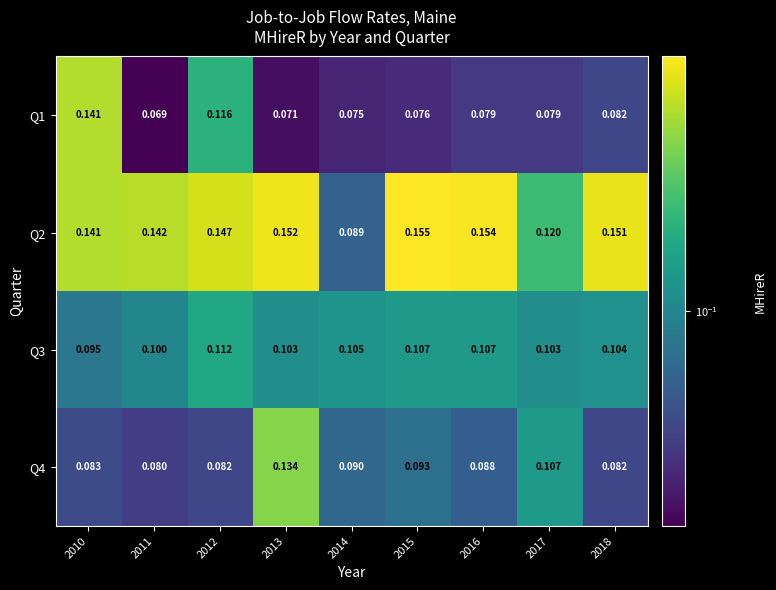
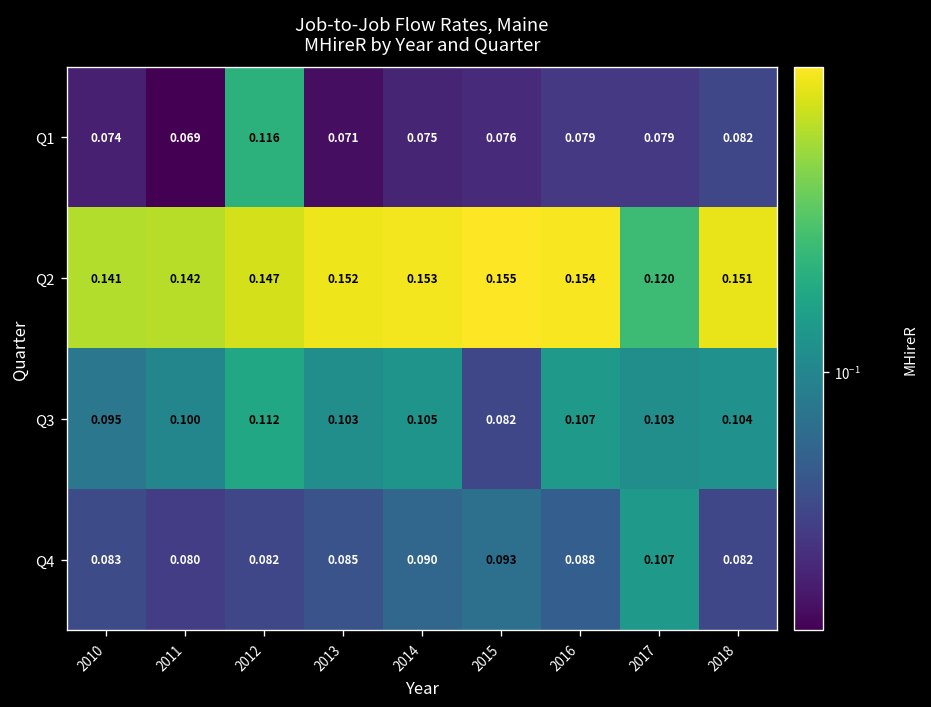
  {
    "Q1": {
-     "2010": 0.141,
+     "2010": 0.074,
      "2011": 0.069,
      "2012": 0.116,
      "2013": 0.071,
      "2014": 0.075,
      "2015": 0.076,
      "2016": 0.079,
      "2017": 0.079,
      "2018": 0.082
    },
    "Q2": {
      "2010": 0.141,
      "2011": 0.142,
      "2012": 0.147,
      "2013": 0.152,
-     "2014": 0.089,
+     "2014": 0.153,
      "2015": 0.155,
      "2016": 0.154,
      "2017": 0.120,
      "2018": 0.151
    },
    "Q3": {
      "2010": 0.095,
      "2011": 0.100,
      "2012": 0.112,
      "2013": 0.103,
      "2014": 0.105,
-     "2015": 0.107,
+     "2015": 0.082,
      "2016": 0.107,
      "2017": 0.103,
      "2018": 0.104
    },
    "Q4": {
      "2010": 0.083,
      "2011": 0.080,
      "2012": 0.082,
-     "2013": 0.134,
+     "2013": 0.085,
      "2014": 0.090,
      "2015": 0.093,
      "2016": 0.088,
      "2017": 0.107,
      "2018": 0.082
    }
  }
